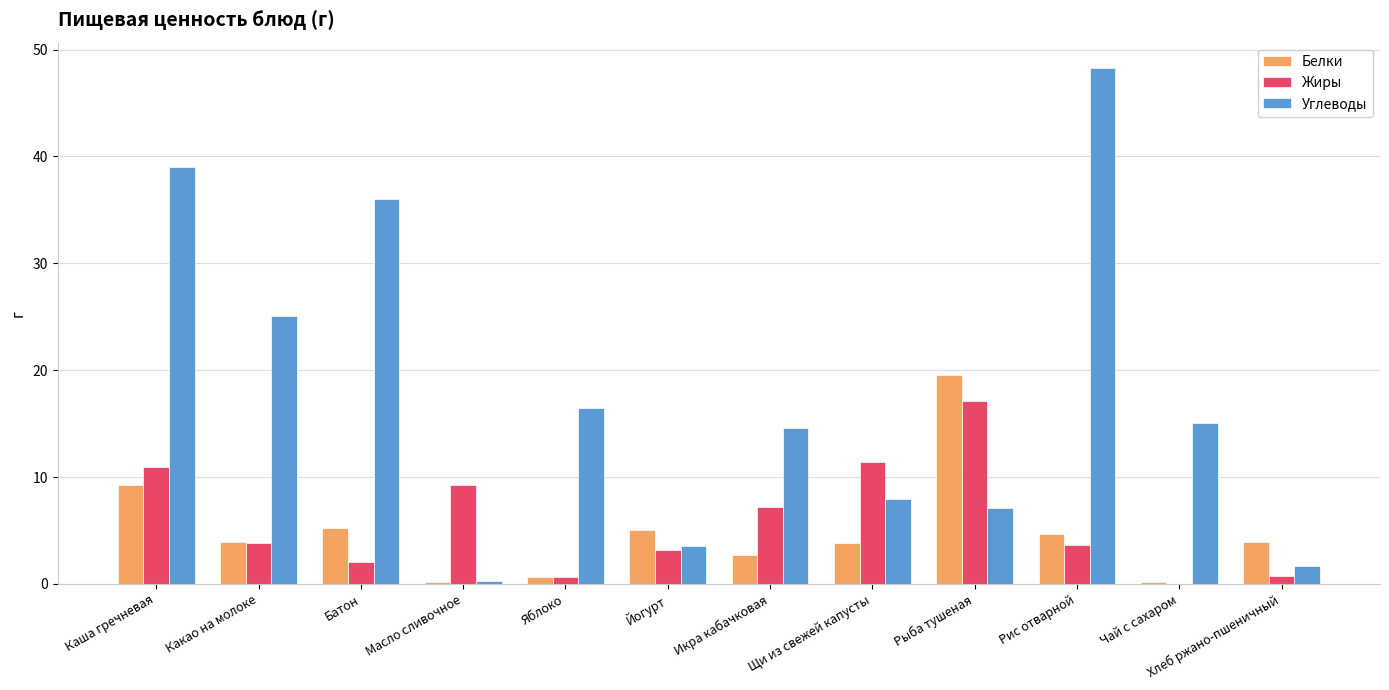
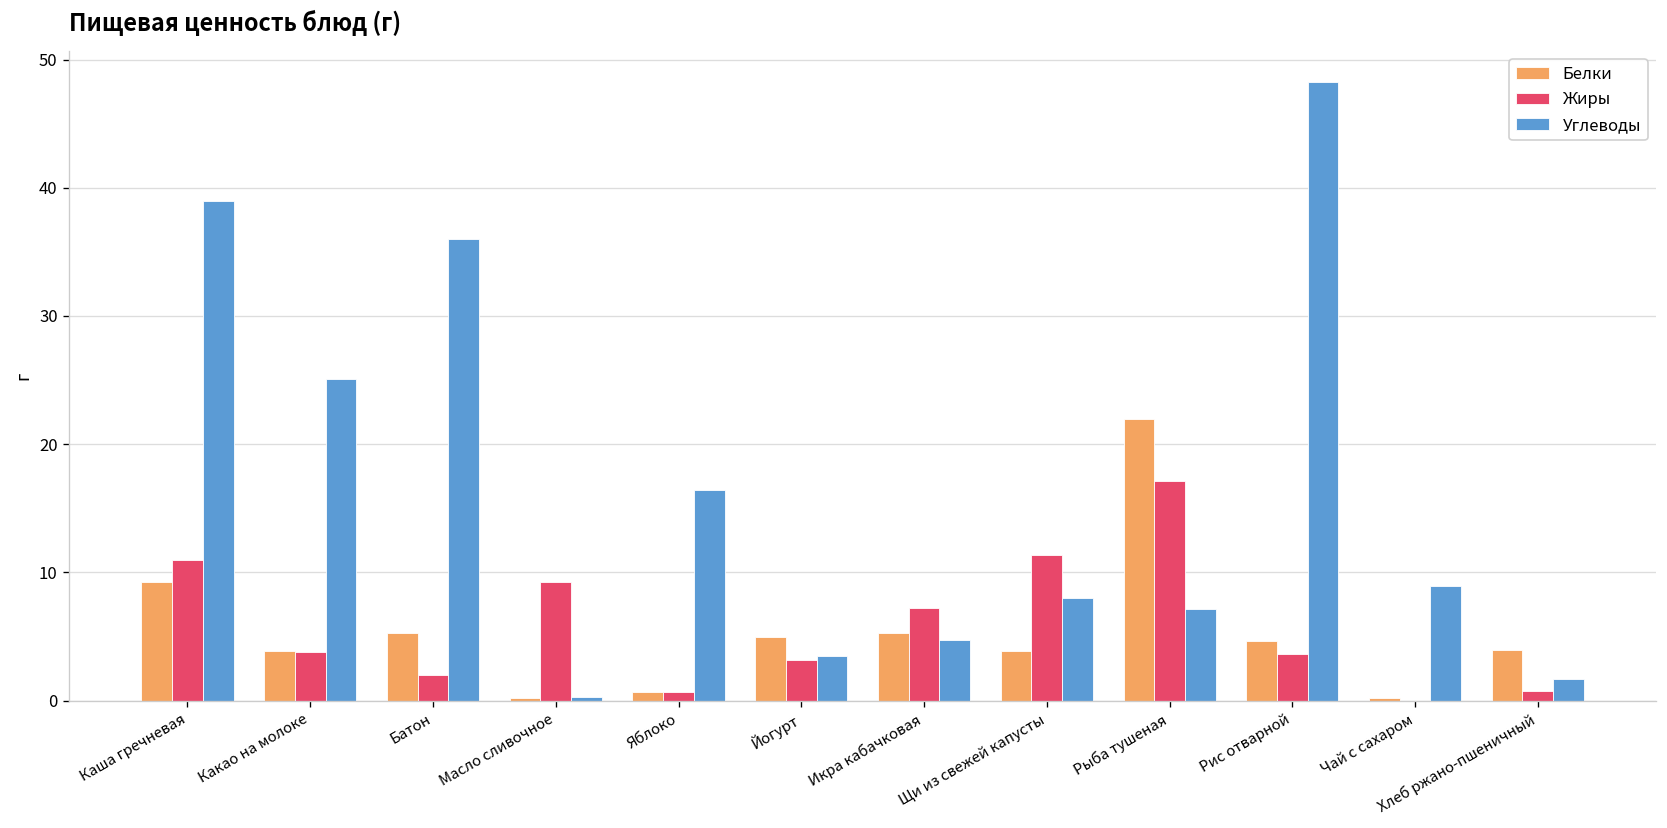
  {
    "Белки": {
      "Каша гречневая": 9.3,
      "Какао на молоке": 3.9,
      "Батон": 5.3,
      "Яблоко": 0.7,
      "Йогурт": 5.0,
-     "Икра кабачковая": 2.7,
+     "Икра кабачковая": 5.3,
      "Щи из свежей капусты": 3.9,
-     "Рыба тушеная": 19.5,
+     "Рыба тушеная": 22.0,
      "Рис отварной": 4.7,
      "Хлеб ржано-пшеничный": 3.9
    },
    "Жиры": {
      "Каша гречневая": 11.0,
      "Какао на молоке": 3.8,
      "Батон": 2.0,
      "Масло сливочное": 9.2,
      "Яблоко": 0.7,
      "Йогурт": 3.2,
      "Икра кабачковая": 7.2,
      "Щи из свежей капусты": 11.4,
      "Рыба тушеная": 17.1,
      "Рис отварной": 3.6,
      "Чай с сахаром": 0.0,
      "Хлеб ржано-пшеничный": 0.8
    },
    "Углеводы": {
      "Каша гречневая": 39.0,
      "Какао на молоке": 25.1,
      "Батон": 36.0,
      "Масло сливочное": 0.3,
      "Яблоко": 16.5,
      "Йогурт": 3.5,
-     "Икра кабачковая": 14.5,
+     "Икра кабачковая": 4.8,
      "Щи из свежей капусты": 8.0,
      "Рыба тушеная": 7.1,
      "Рис отварной": 48.2,
-     "Чай с сахаром": 15.0,
+     "Чай с сахаром": 8.9,
      "Хлеб ржано-пшеничный": 1.7
    }
  }
